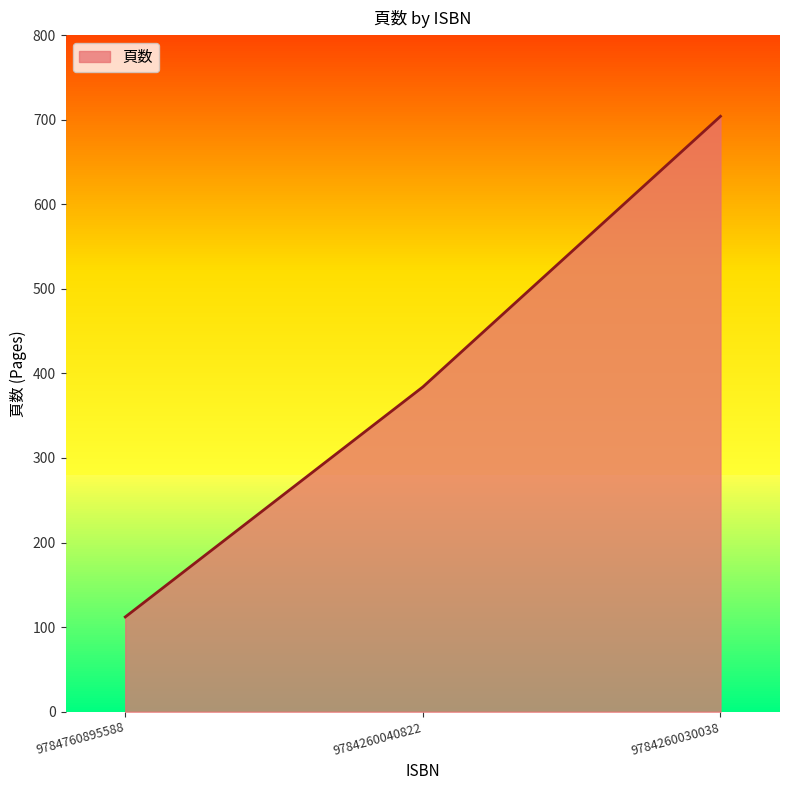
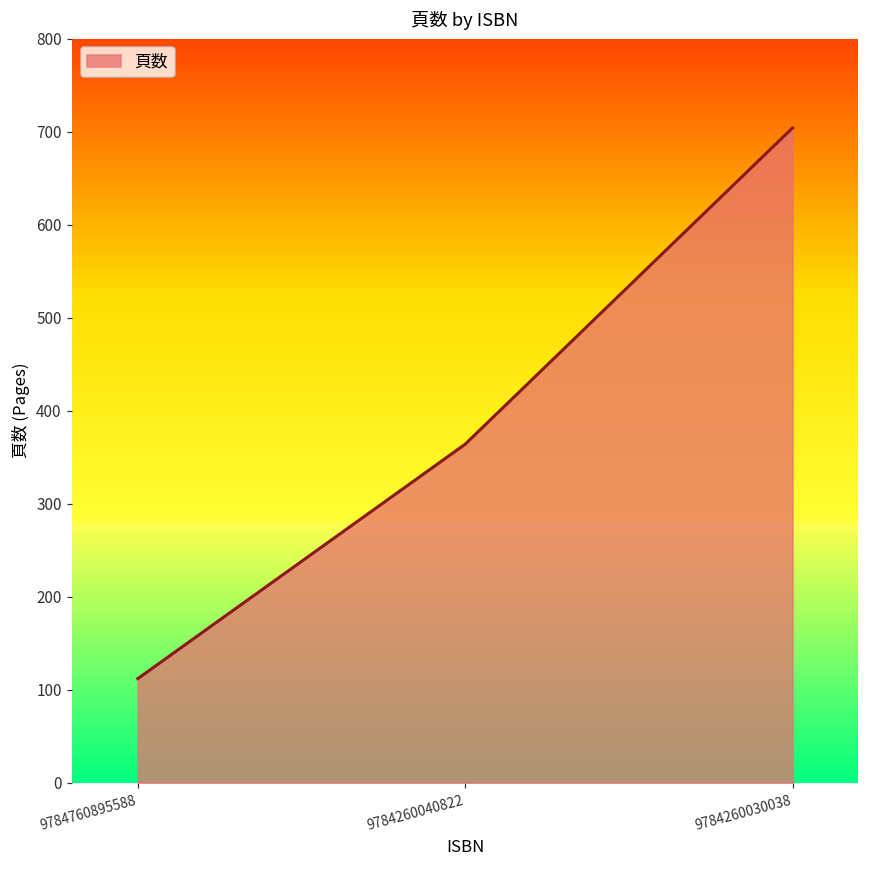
  {
    "9784760895588": 110,
-   "9784260040822": 380,
+   "9784260040822": 360,
    "9784260030038": 700
  }
